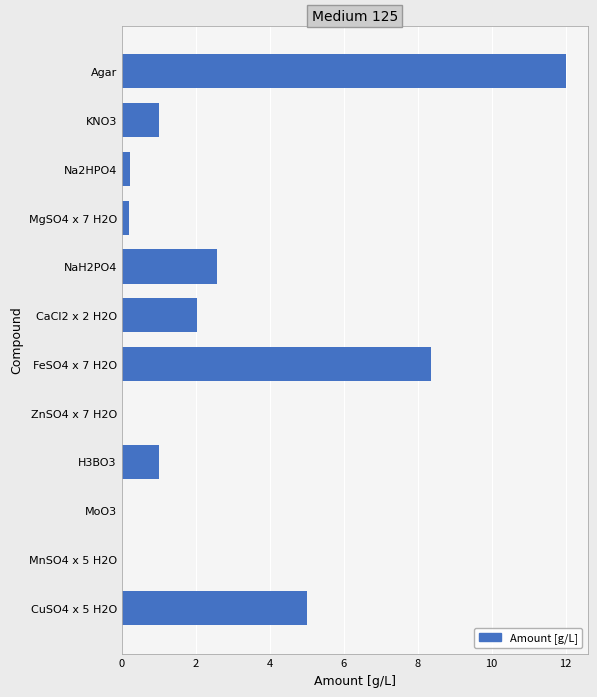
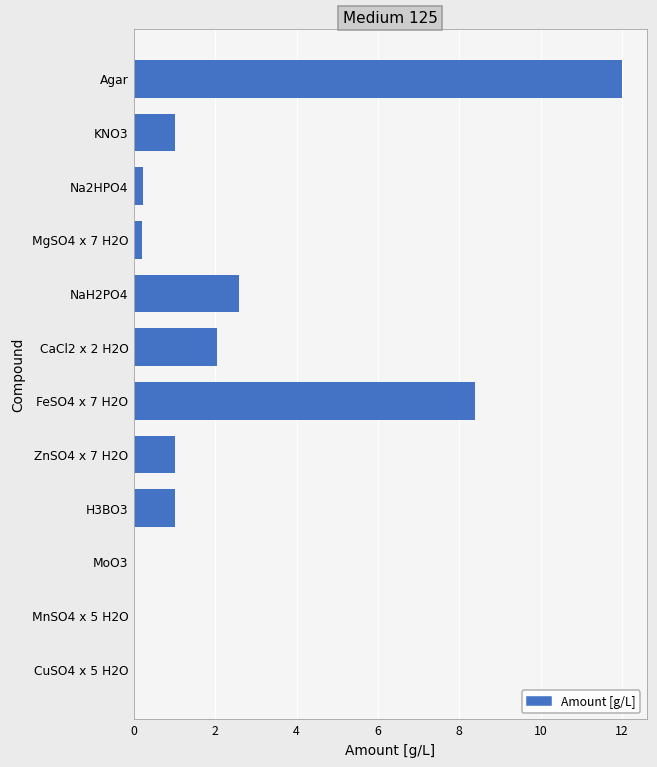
  {
    "Agar": 12,
    "KNO3": 1,
    "Na2HPO4": 0.2,
    "MgSO4 x 7 H2O": 0.2,
    "NaH2PO4": 2.6,
    "CaCl2 x 2 H2O": 2,
    "FeSO4 x 7 H2O": 8.4,
-   "ZnSO4 x 7 H2O": 0,
+   "ZnSO4 x 7 H2O": 1,
    "H3BO3": 1,
-   "CuSO4 x 5 H2O": 5
+   "CuSO4 x 5 H2O": 0
  }
